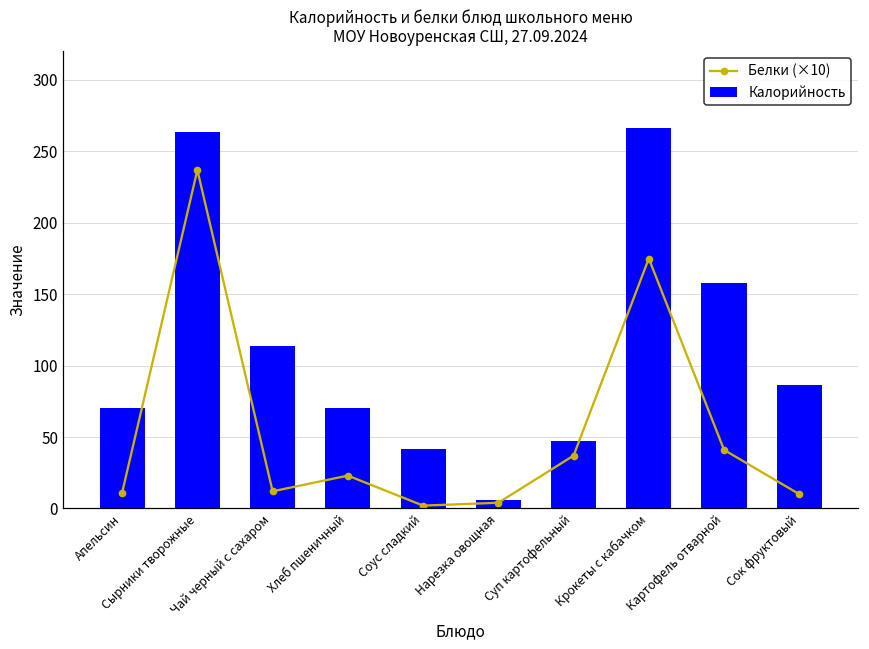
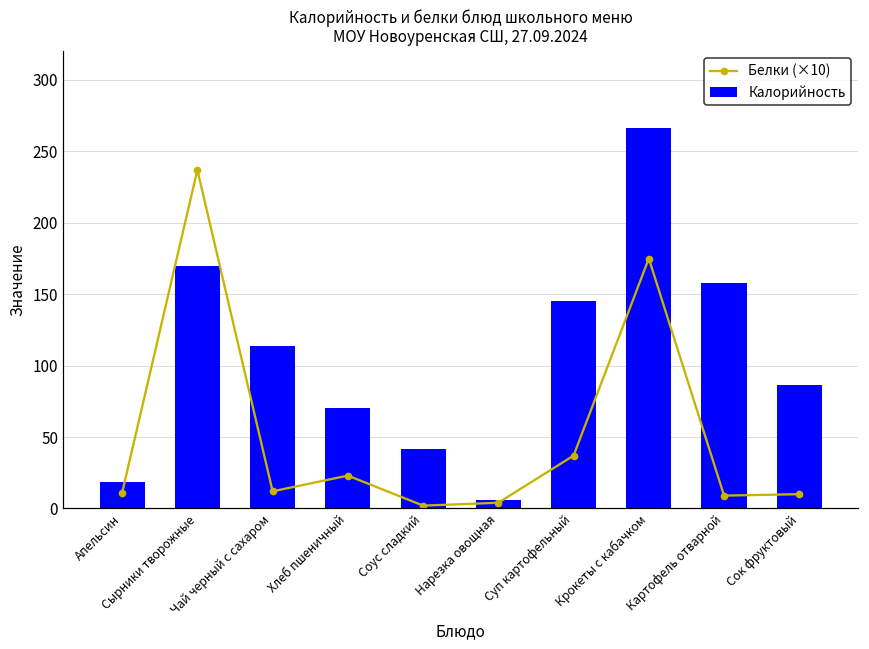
  {
    "Калорийность": {
-     "Апельсин": 70,
-     "Сырники творожные": 264,
+     "Апельсин": 18,
+     "Сырники творожные": 170,
      "Чай черный с сахаром": 113,
      "Хлеб пшеничный": 70,
      "Соус сладкий": 42,
      "Нарезка овощная": 6,
-     "Суп картофельный": 47,
+     "Суп картофельный": 145,
      "Крокеты с кабачком": 266,
      "Картофель отварной": 158,
      "Сок фруктовый": 87
    },
    "Белки (×10)": {
      "Апельсин": 11,
      "Сырники творожные": 237,
      "Чай черный с сахаром": 12,
      "Хлеб пшеничный": 23,
      "Соус сладкий": 2,
      "Нарезка овощная": 4,
      "Суп картофельный": 37,
      "Крокеты с кабачком": 175,
-     "Картофель отварной": 41,
+     "Картофель отварной": 9,
      "Сок фруктовый": 10
    }
  }
